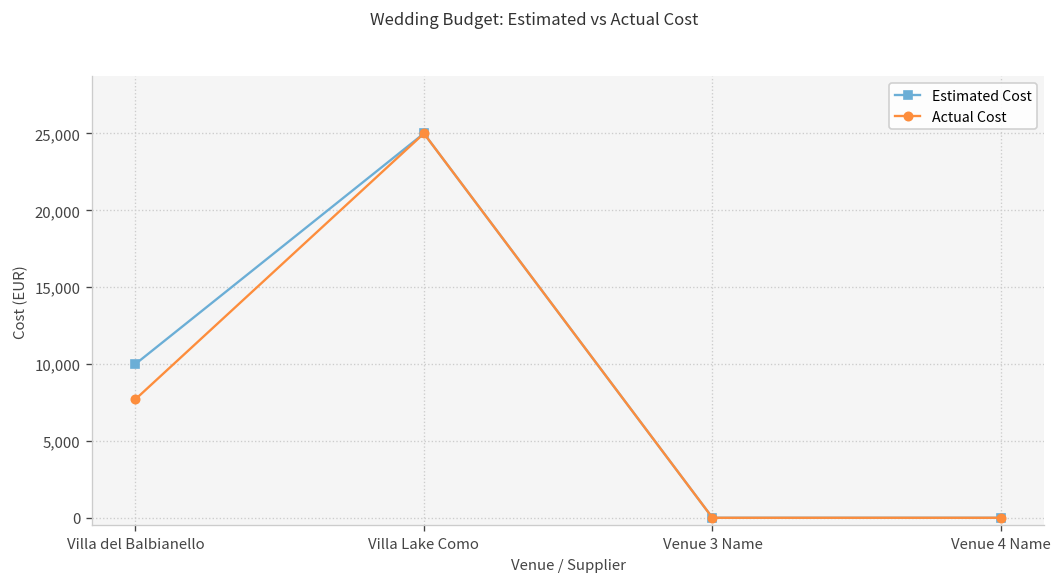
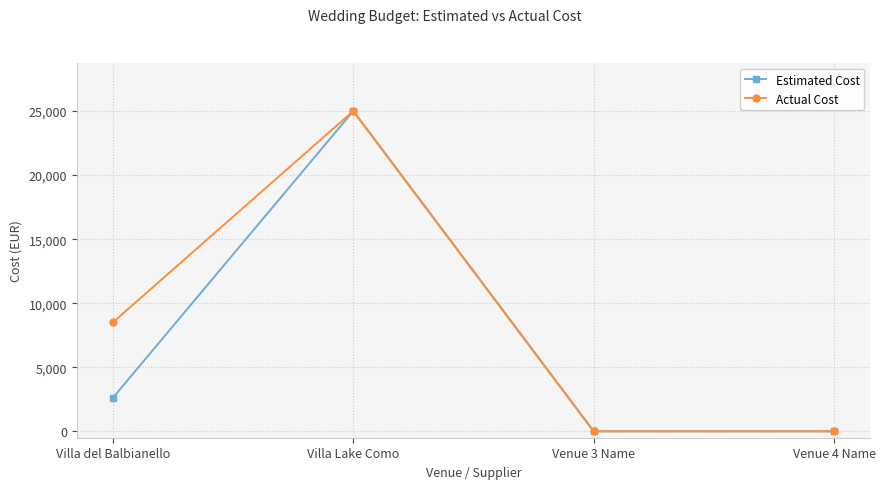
  {
    "Estimated Cost": {
-     "Villa del Balbianello": "10,000"
+     "Villa del Balbianello": "2,600"
    },
    "Actual Cost": {
-     "Villa del Balbianello": "7,700"
+     "Villa del Balbianello": "8,500"
    }
  }
